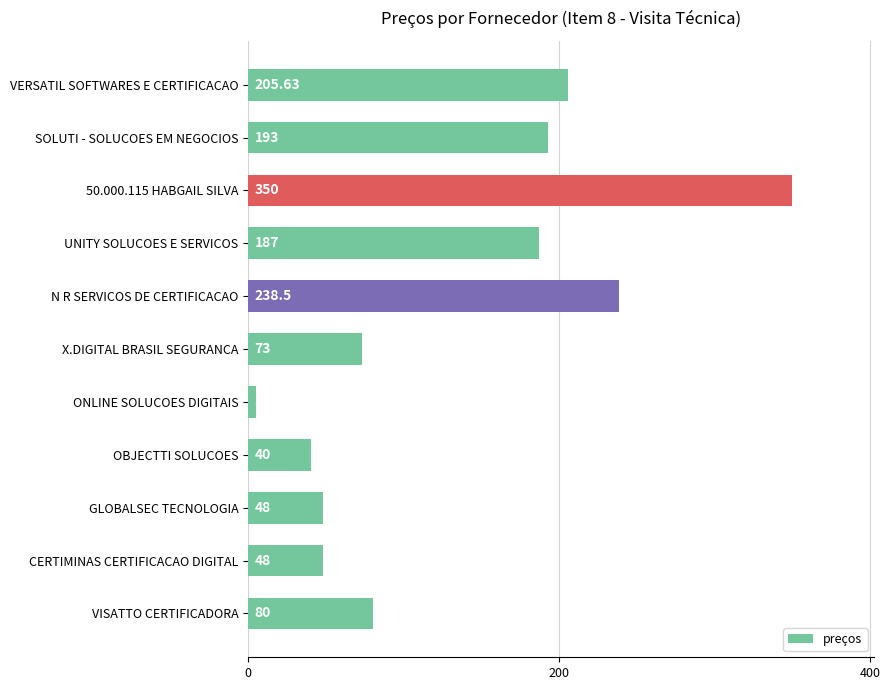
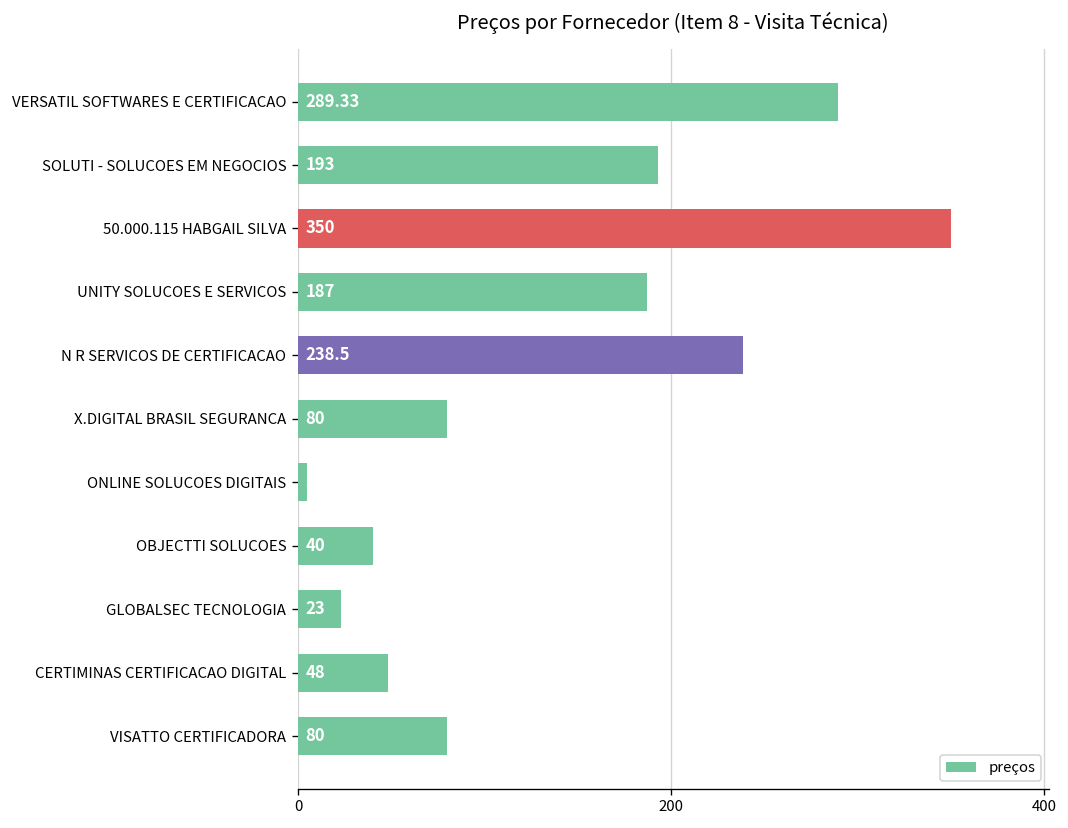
  {
-   "VERSATIL SOFTWARES E CERTIFICACAO": 205.63,
+   "VERSATIL SOFTWARES E CERTIFICACAO": 289.33,
    "SOLUTI - SOLUCOES EM NEGOCIOS": 193,
    "50.000.115 HABGAIL SILVA": 350,
    "UNITY SOLUCOES E SERVICOS": 187,
    "N R SERVICOS DE CERTIFICACAO": 238.5,
-   "X.DIGITAL BRASIL SEGURANCA": 73,
+   "X.DIGITAL BRASIL SEGURANCA": 80,
    "OBJECTTI SOLUCOES": 40,
-   "GLOBALSEC TECNOLOGIA": 48,
+   "GLOBALSEC TECNOLOGIA": 23,
    "CERTIMINAS CERTIFICACAO DIGITAL": 48,
    "VISATTO CERTIFICADORA": 80
  }
